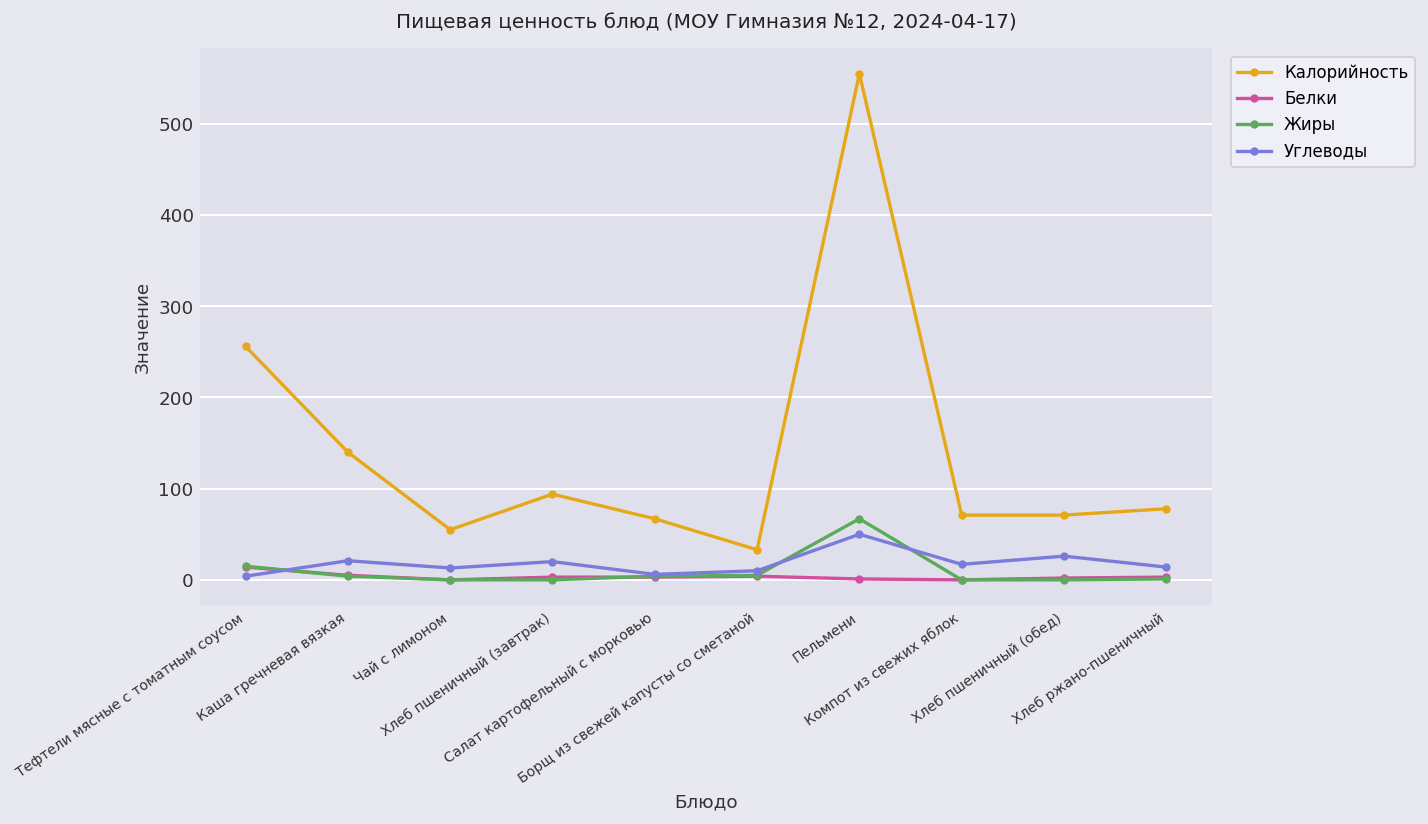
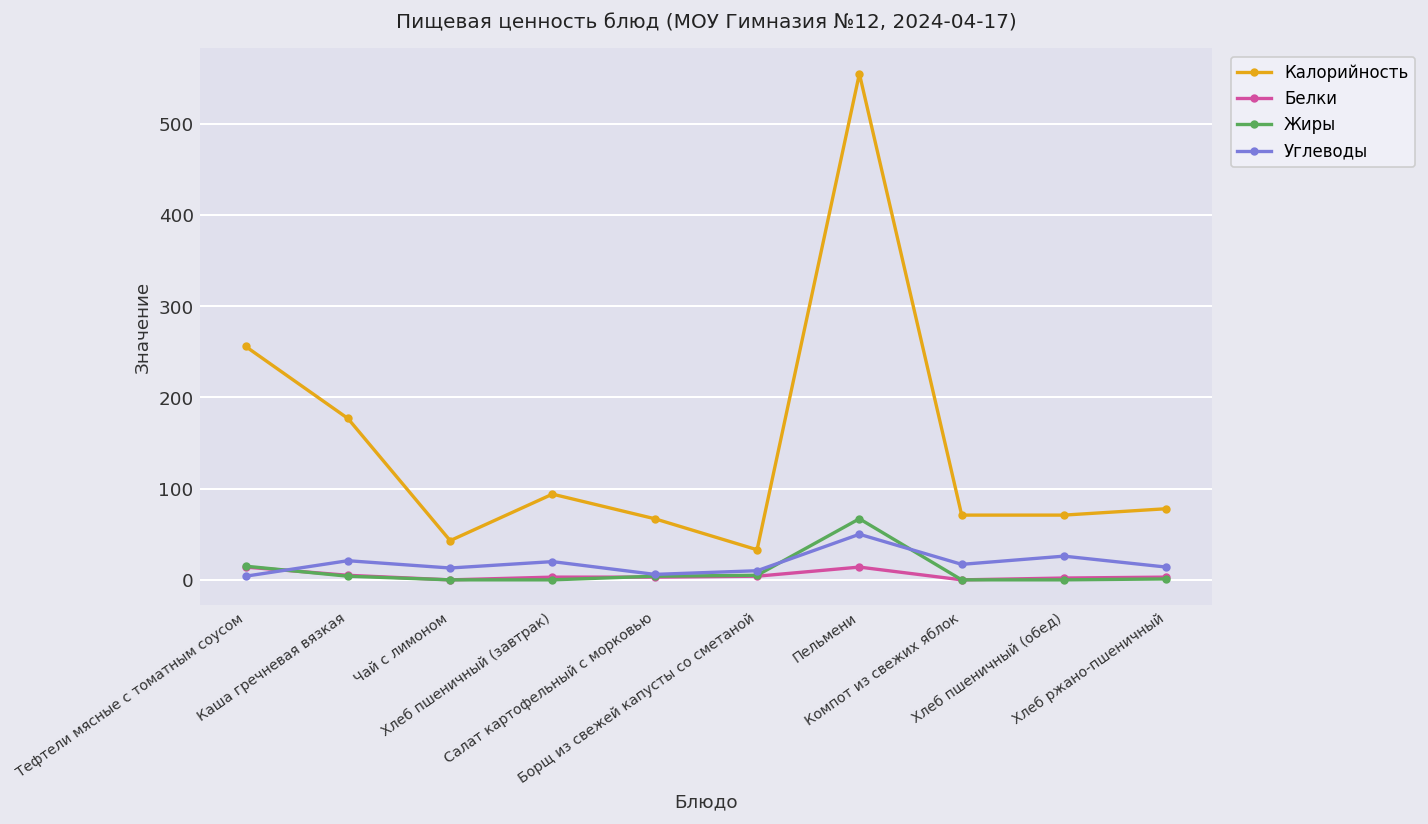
  {
    "Калорийность": {
      "Тефтели мясные с томатным соусом": 260,
-     "Каша гречневая вязкая": 140,
-     "Чай с лимоном": 60,
+     "Каша гречневая вязкая": 180,
+     "Чай с лимоном": 40,
      "Хлеб пшеничный (завтрак)": 90,
      "Салат картофельный с морковью": 70,
      "Борщ из свежей капусты со сметаной": 30,
      "Пельмени": 560,
      "Компот из свежих яблок": 70,
      "Хлеб пшеничный (обед)": 70,
      "Хлеб ржано-пшеничный": 80
    },
    "Белки": {
-     "Пельмени": 0
+     "Пельмени": 10
    },
    "Жиры": {
      "Пельмени": 70
    },
    "Углеводы": {
      "Тефтели мясные с томатным соусом": 0,
      "Каша гречневая вязкая": 20,
      "Чай с лимоном": 10,
      "Хлеб пшеничный (завтрак)": 20,
      "Борщ из свежей капусты со сметаной": 10,
      "Пельмени": 50,
      "Компот из свежих яблок": 20,
      "Хлеб пшеничный (обед)": 30,
      "Хлеб ржано-пшеничный": 10
    }
  }
